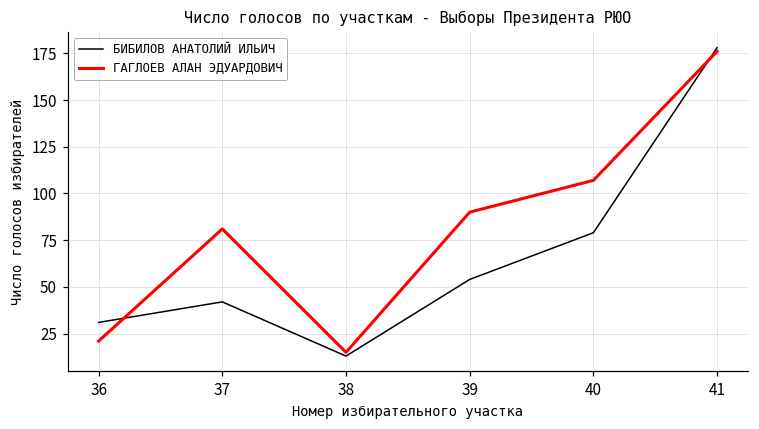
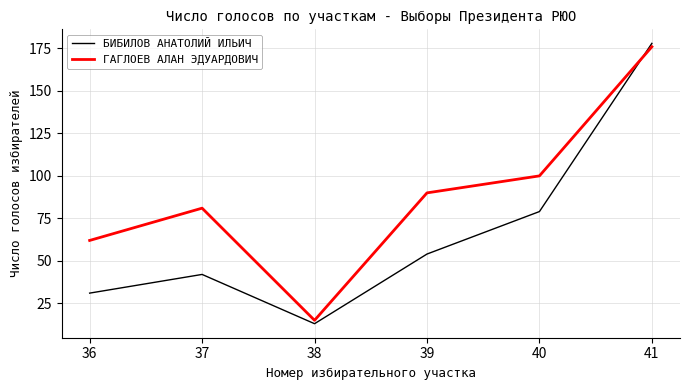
  {
    "БИБИЛОВ АНАТОЛИЙ ИЛЬИЧ": {
      "36": 31,
      "37": 42,
      "38": 13,
      "39": 54,
      "40": 79,
      "41": 178
    },
    "ГАГЛОЕВ АЛАН ЭДУАРДОВИЧ": {
-     "36": 21,
+     "36": 62,
      "37": 81,
      "38": 15,
      "39": 90,
-     "40": 107,
+     "40": 100,
      "41": 176
    }
  }
